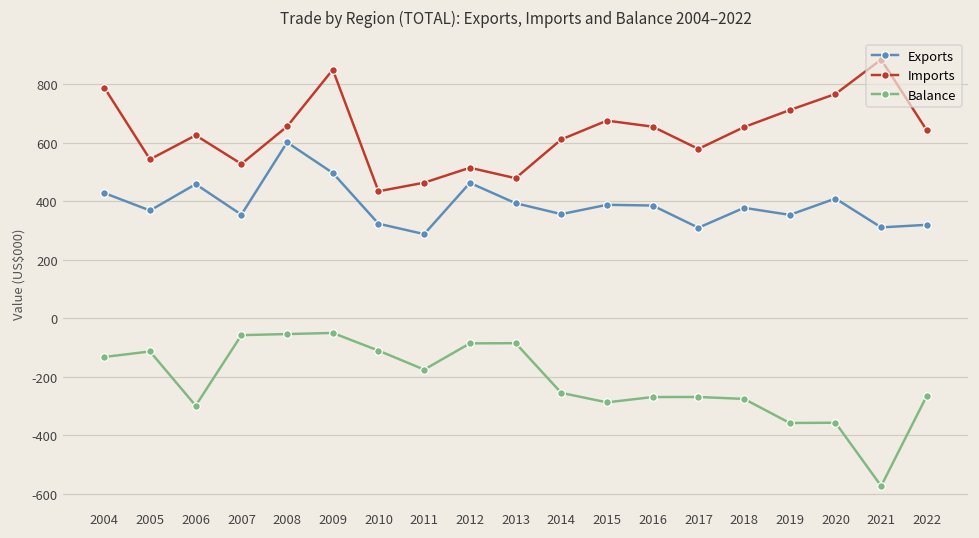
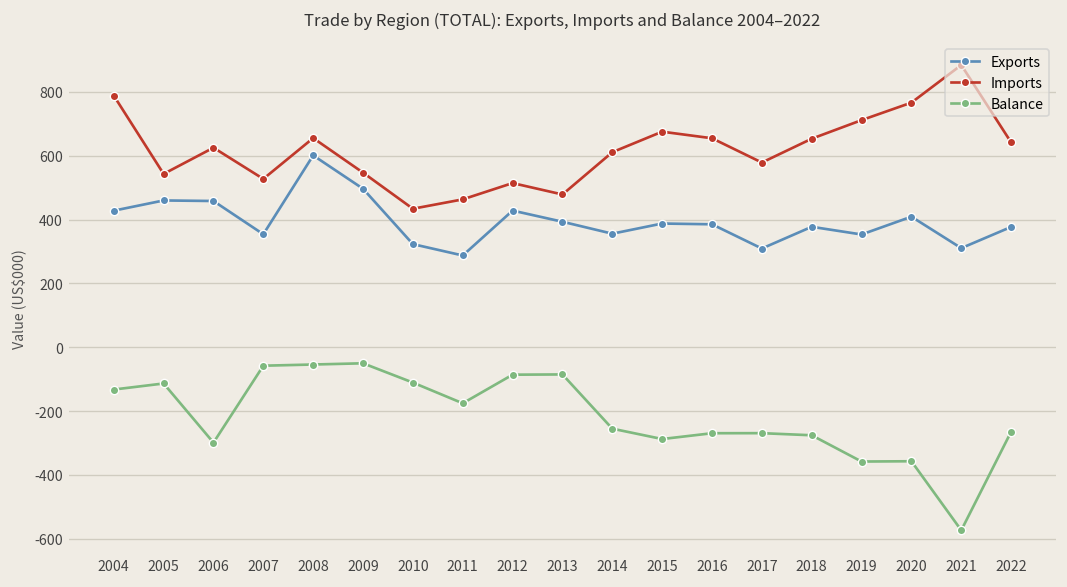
  {
    "Exports": {
      "2004": 430,
-     "2005": 370,
+     "2005": 460,
      "2006": 460,
      "2007": 350,
      "2008": 600,
      "2009": 500,
      "2010": 320,
      "2011": 290,
-     "2012": 460,
+     "2012": 430,
      "2013": 390,
      "2014": 360,
      "2015": 390,
      "2016": 390,
      "2017": 310,
      "2018": 380,
      "2019": 350,
      "2020": 410,
      "2021": 310,
-     "2022": 320
+     "2022": 380
    },
    "Imports": {
      "2004": 790,
      "2005": 540,
      "2006": 630,
      "2007": 530,
      "2008": 660,
-     "2009": 850,
+     "2009": 550,
      "2010": 430,
      "2011": 460,
      "2012": 510,
      "2013": 480,
      "2014": 610,
      "2015": 680,
      "2016": 650,
      "2017": 580,
      "2018": 650,
      "2019": 710,
      "2020": 770,
      "2022": 640
    },
    "Balance": {
      "2004": -130,
      "2005": -110,
      "2006": -300,
      "2007": -60,
      "2008": -50,
      "2009": -50,
      "2010": -110,
      "2011": -180,
      "2012": -90,
      "2013": -90,
      "2014": -260,
      "2015": -290,
      "2016": -270,
      "2017": -270,
      "2018": -280,
      "2019": -360,
      "2020": -360,
      "2021": -570,
      "2022": -260
    }
  }
